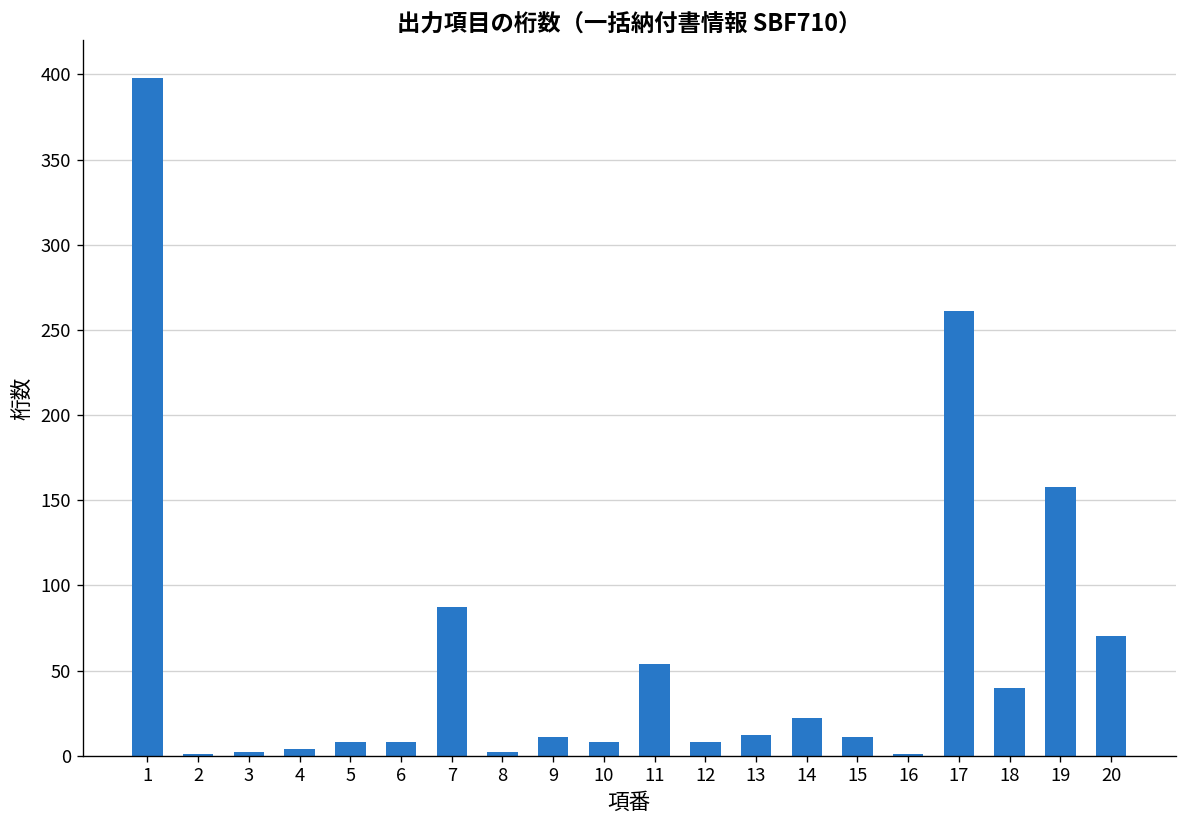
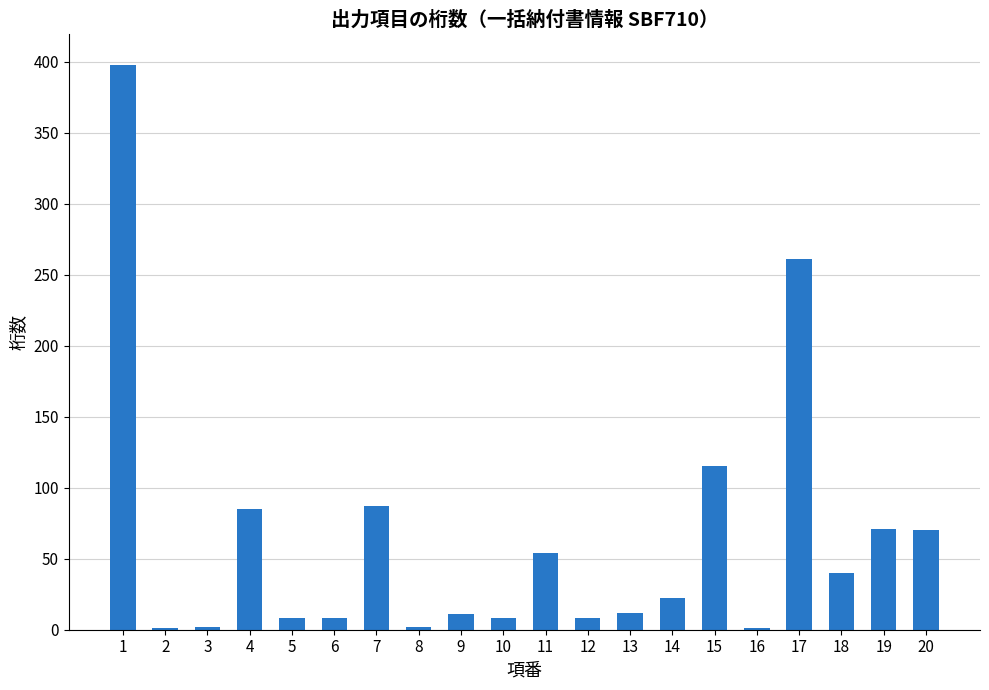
  {
    "1": 398,
    "3": 2,
-   "4": 4,
+   "4": 85,
    "5": 8,
    "6": 8,
    "7": 87,
    "8": 2,
    "9": 11,
    "10": 8,
    "11": 54,
    "12": 8,
    "13": 12,
    "14": 22,
-   "15": 11,
+   "15": 115,
    "17": 261,
    "18": 40,
-   "19": 158,
+   "19": 71,
    "20": 70
  }
